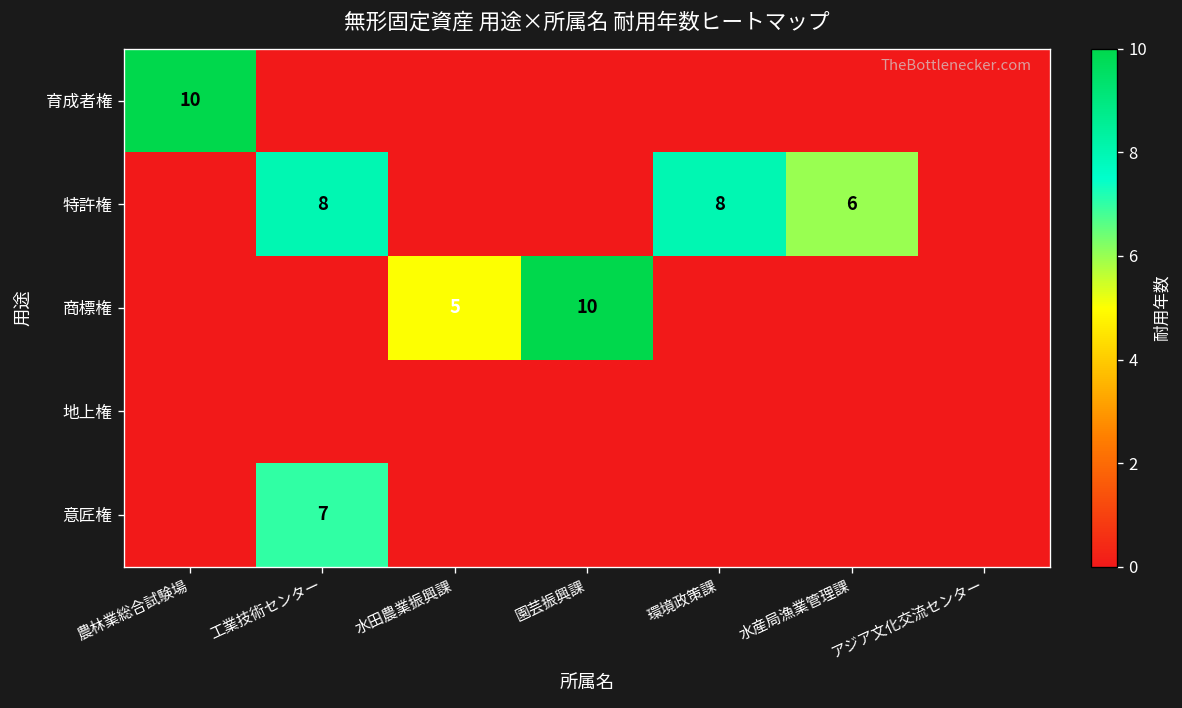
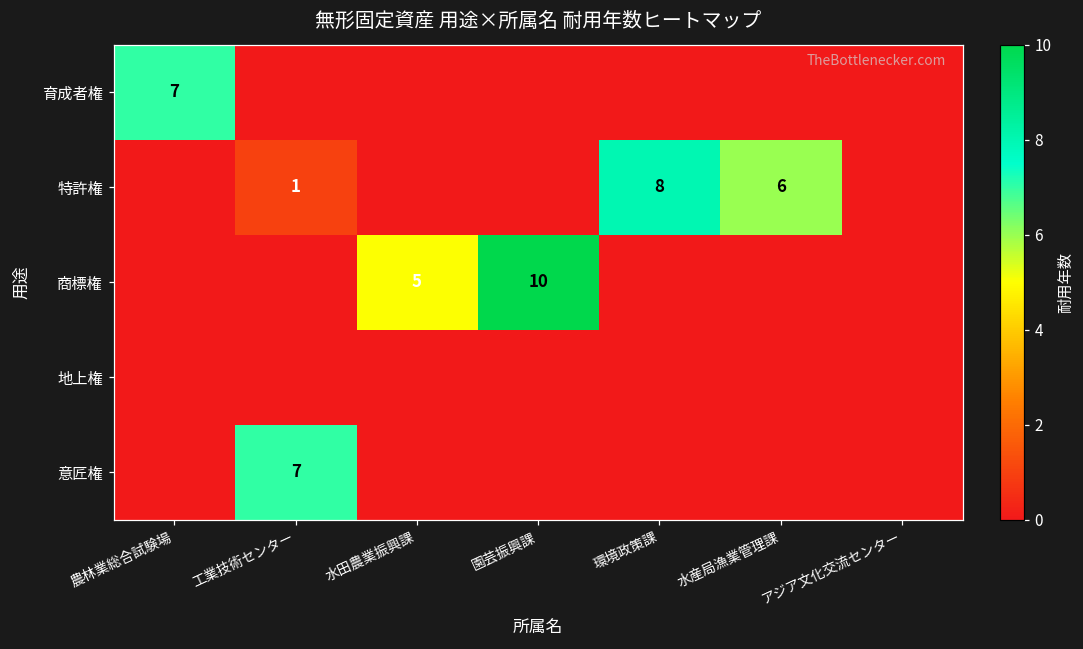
  {
    "育成者権": {
-     "農林業総合試験場": 10
+     "農林業総合試験場": 7
    },
    "特許権": {
-     "工業技術センター": 8,
+     "工業技術センター": 1,
      "環境政策課": 8,
      "水産局漁業管理課": 6
    },
    "商標権": {
      "水田農業振興課": 5,
      "園芸振興課": 10
    },
    "意匠権": {
      "工業技術センター": 7
    }
  }
